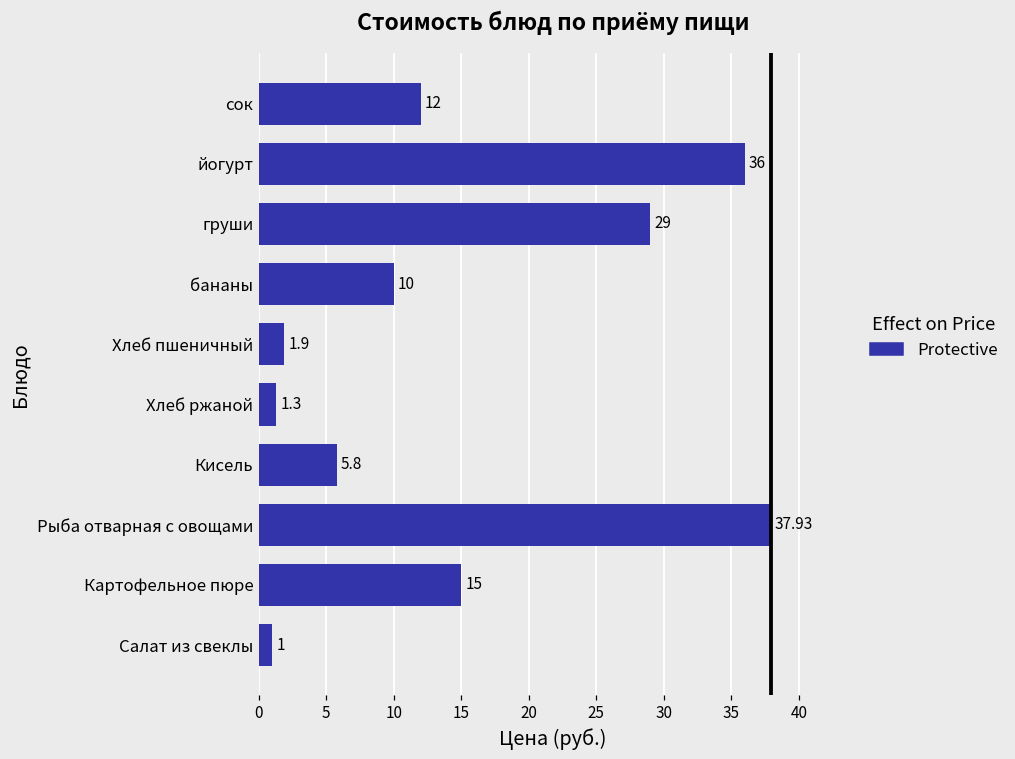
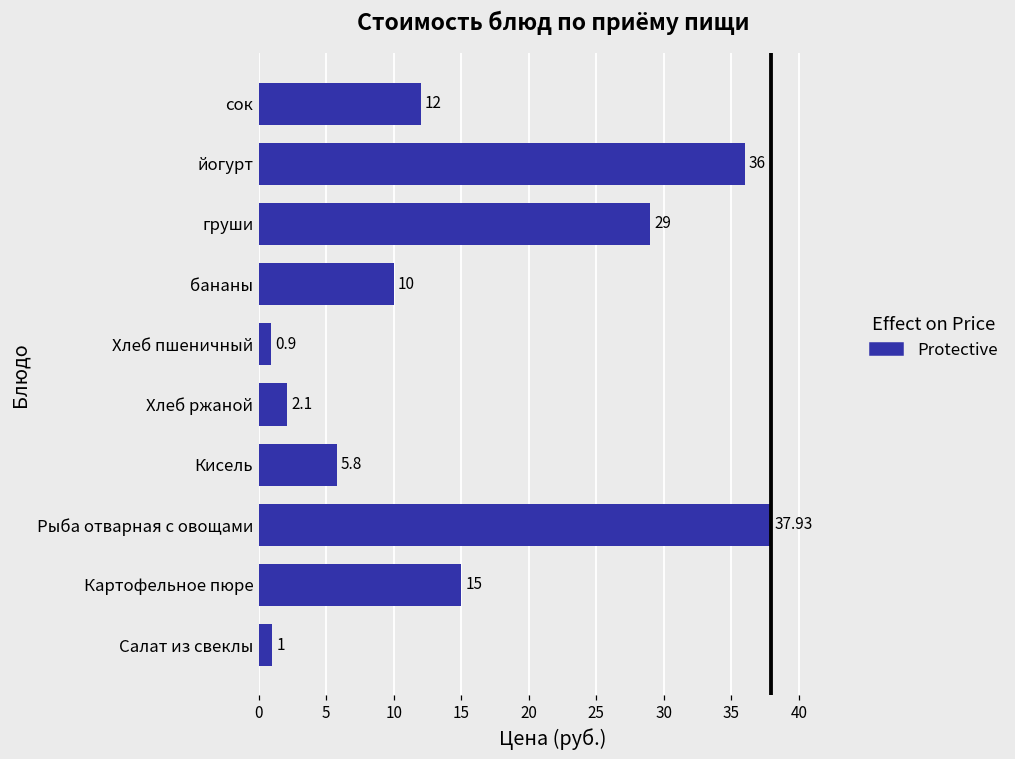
  {
    "сок": 12,
    "йогурт": 36,
    "груши": 29,
    "бананы": 10,
-   "Хлеб пшеничный": 1.9,
-   "Хлеб ржаной": 1.3,
+   "Хлеб пшеничный": 0.9,
+   "Хлеб ржаной": 2.1,
    "Кисель": 5.8,
    "Рыба отварная с овощами": 37.93,
    "Картофельное пюре": 15,
    "Салат из свеклы": 1
  }
